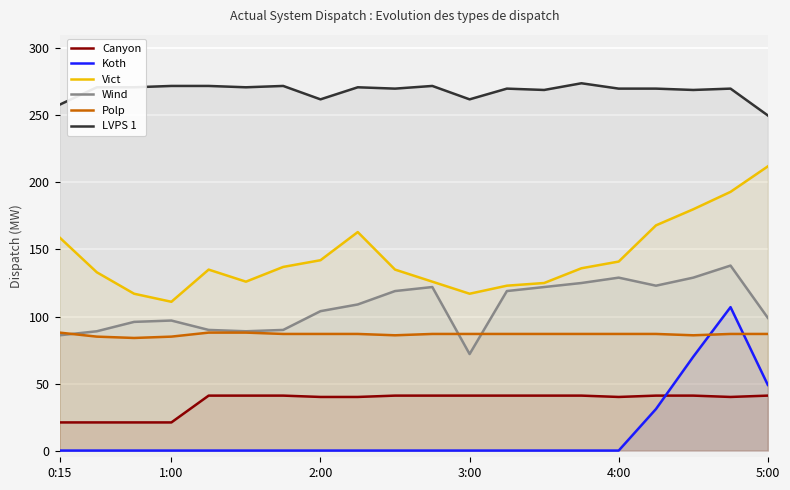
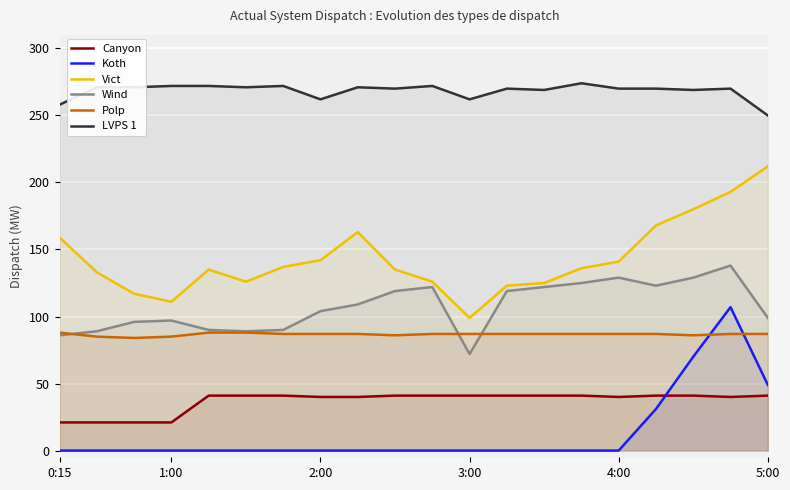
  {
    "Canyon": {
      "0:15": 21,
      "1:00": 21,
      "2:00": 40,
      "3:00": 41,
      "4:00": 40,
      "5:00": 41
    },
    "Koth": {
      "0:15": 0,
      "1:00": 0,
      "2:00": 0,
      "3:00": 0,
      "4:00": 0,
      "5:00": 49
    },
    "Vict": {
      "0:15": 159,
      "1:00": 111,
      "2:00": 142,
-     "3:00": 117,
+     "3:00": 99,
      "4:00": 141,
      "5:00": 212
    },
    "Wind": {
      "0:15": 86,
      "1:00": 97,
      "2:00": 104,
      "3:00": 72,
      "4:00": 129,
      "5:00": 99
    },
    "Polp": {
      "0:15": 88,
      "1:00": 85,
      "2:00": 87,
      "3:00": 87,
      "4:00": 87,
      "5:00": 87
    },
    "LVPS 1": {
      "0:15": 258,
      "1:00": 272,
      "2:00": 262,
      "3:00": 262,
      "4:00": 270,
      "5:00": 250
    }
  }
